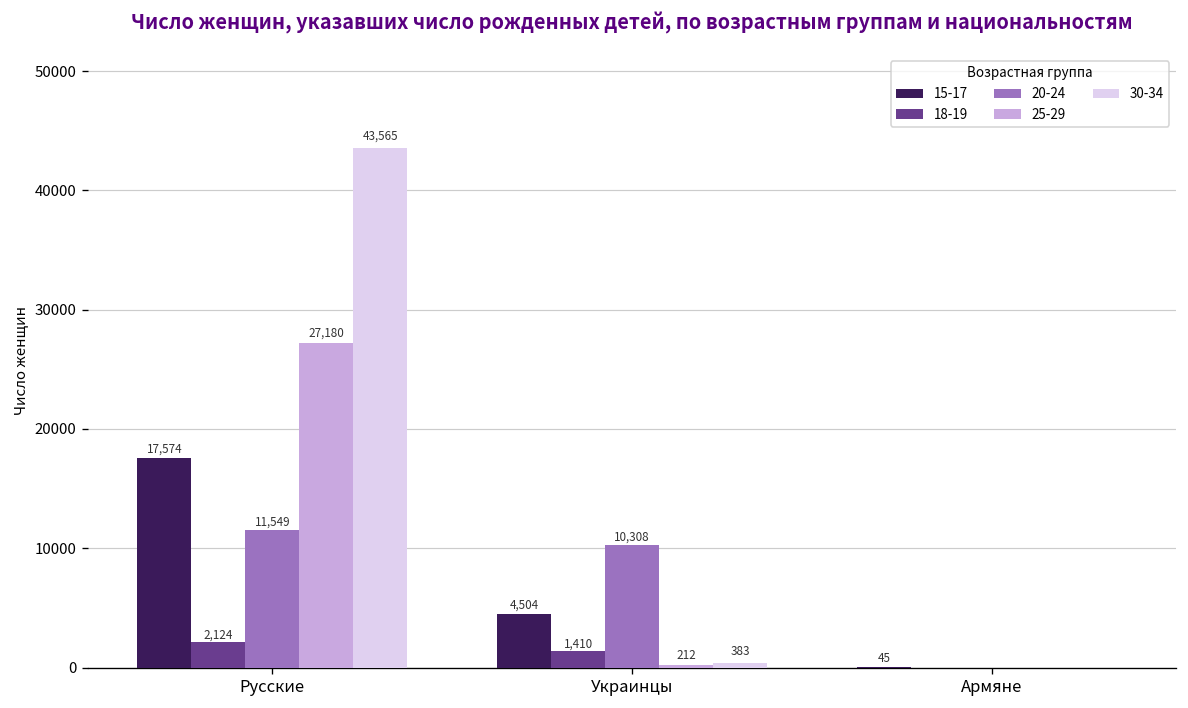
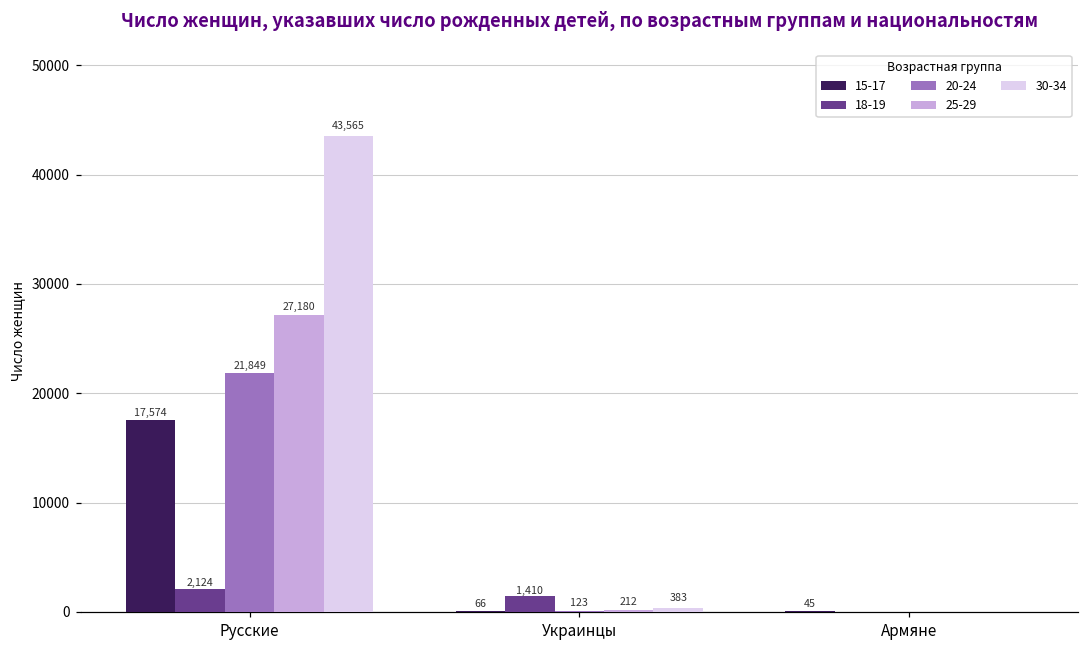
  {
    "15-17": {
      "Русские": "17,574",
-     "Украинцы": "4,504",
+     "Украинцы": "66",
      "Армяне": "45"
    },
    "18-19": {
      "Русские": "2,124",
      "Украинцы": "1,410"
    },
    "20-24": {
-     "Русские": "11,549",
-     "Украинцы": "10,308"
+     "Русские": "21,849",
+     "Украинцы": "123"
    }
  }
